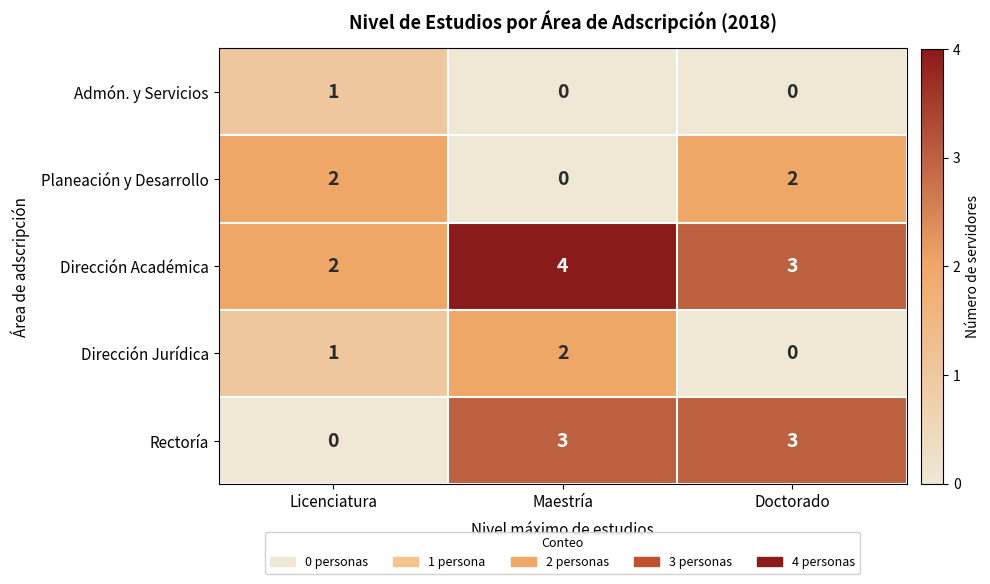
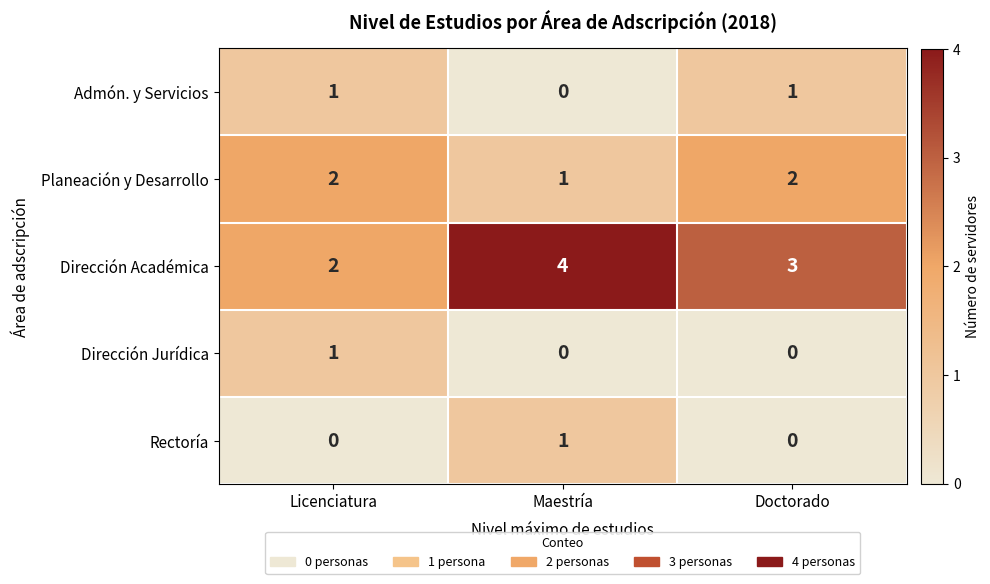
  {
    "Admón. y Servicios": {
      "Licenciatura": 1,
      "Maestría": 0,
-     "Doctorado": 0
+     "Doctorado": 1
    },
    "Planeación y Desarrollo": {
      "Licenciatura": 2,
-     "Maestría": 0,
+     "Maestría": 1,
      "Doctorado": 2
    },
    "Dirección Académica": {
      "Licenciatura": 2,
      "Maestría": 4,
      "Doctorado": 3
    },
    "Dirección Jurídica": {
      "Licenciatura": 1,
-     "Maestría": 2,
+     "Maestría": 0,
      "Doctorado": 0
    },
    "Rectoría": {
      "Licenciatura": 0,
-     "Maestría": 3,
-     "Doctorado": 3
+     "Maestría": 1,
+     "Doctorado": 0
    }
  }
